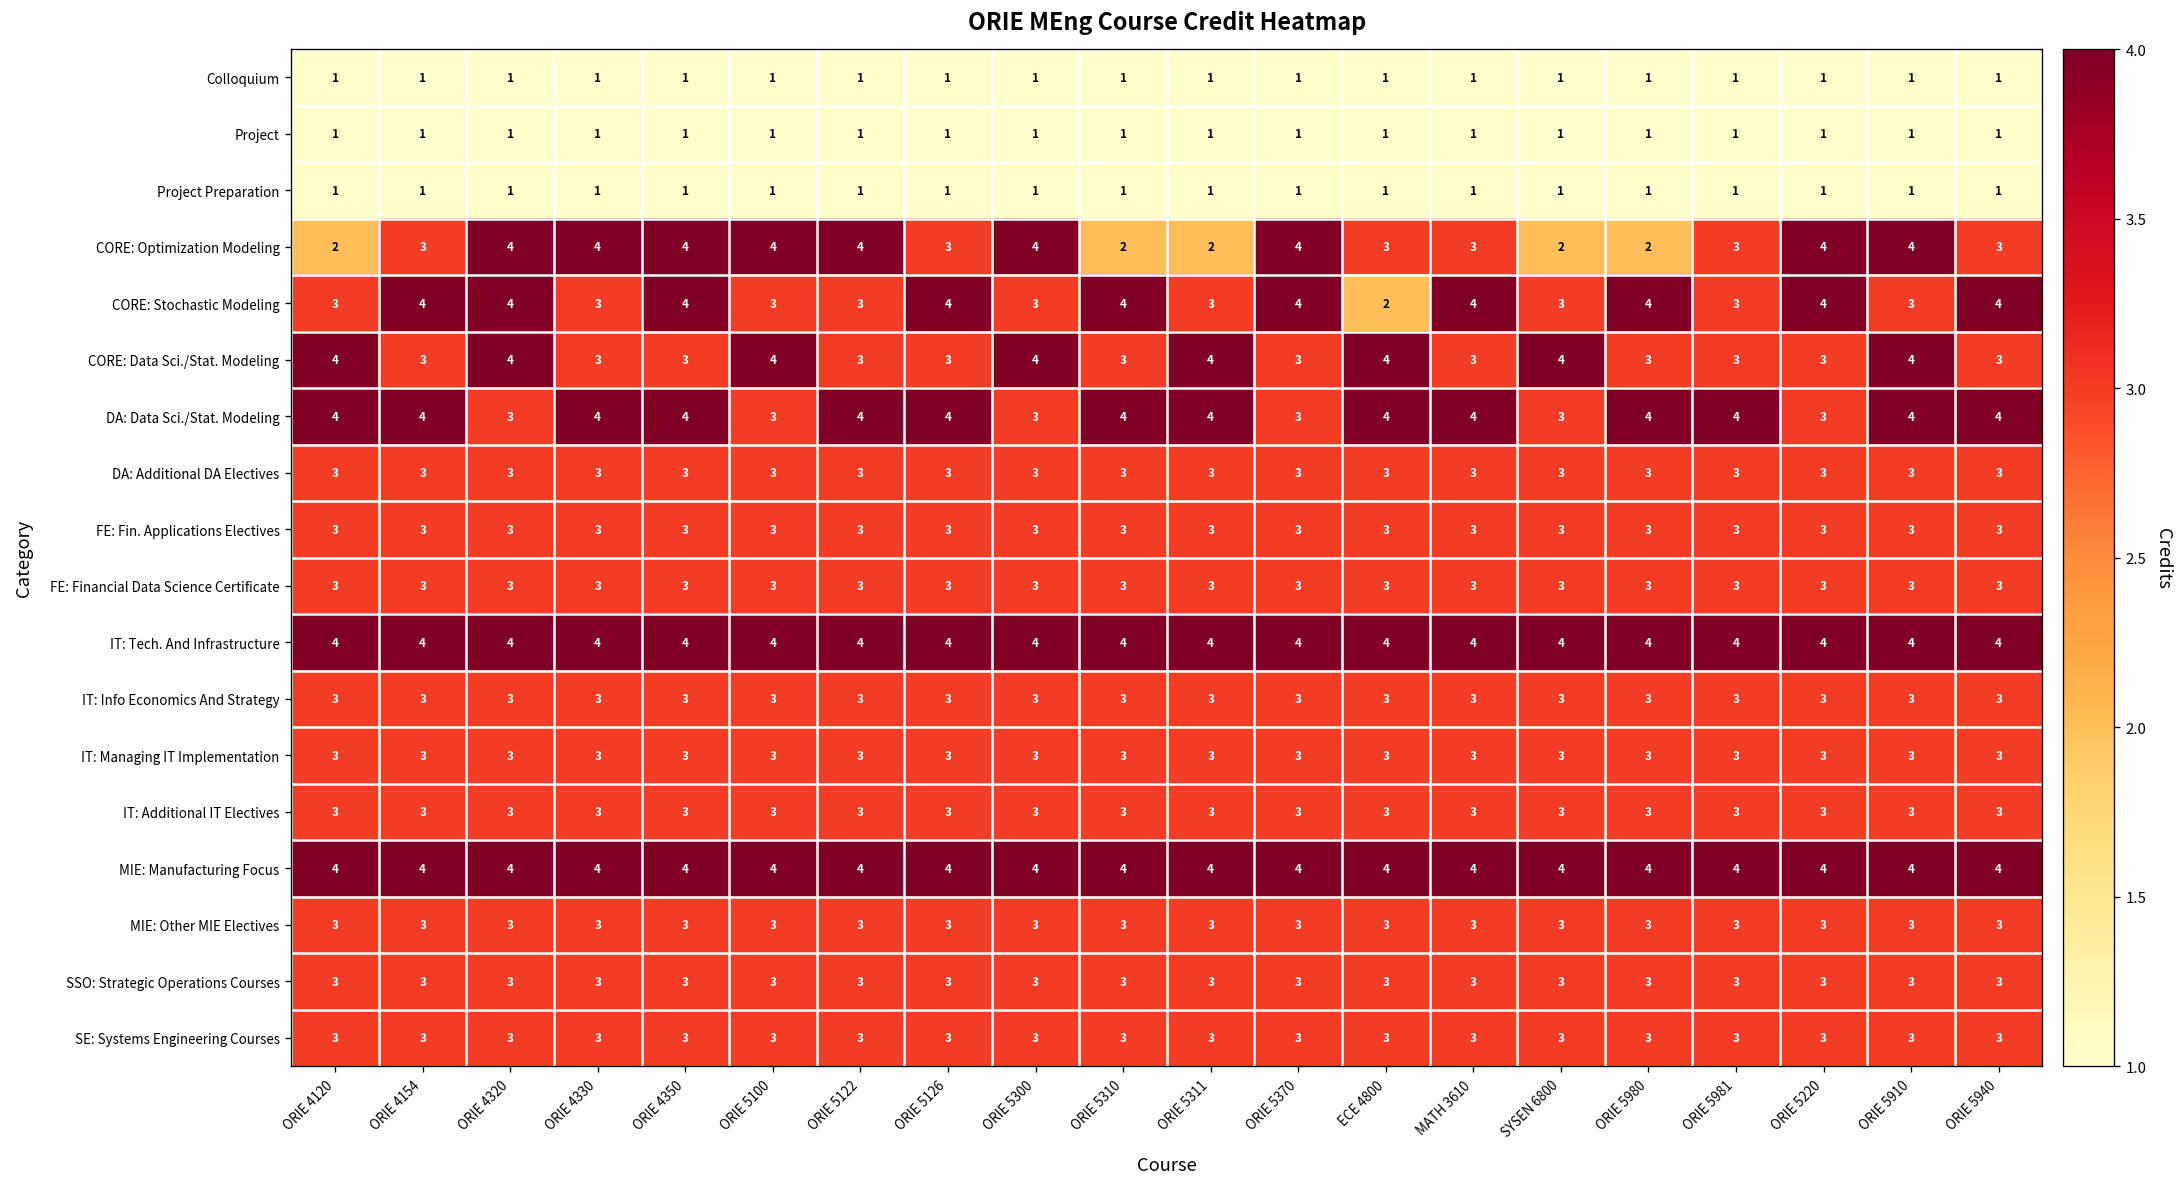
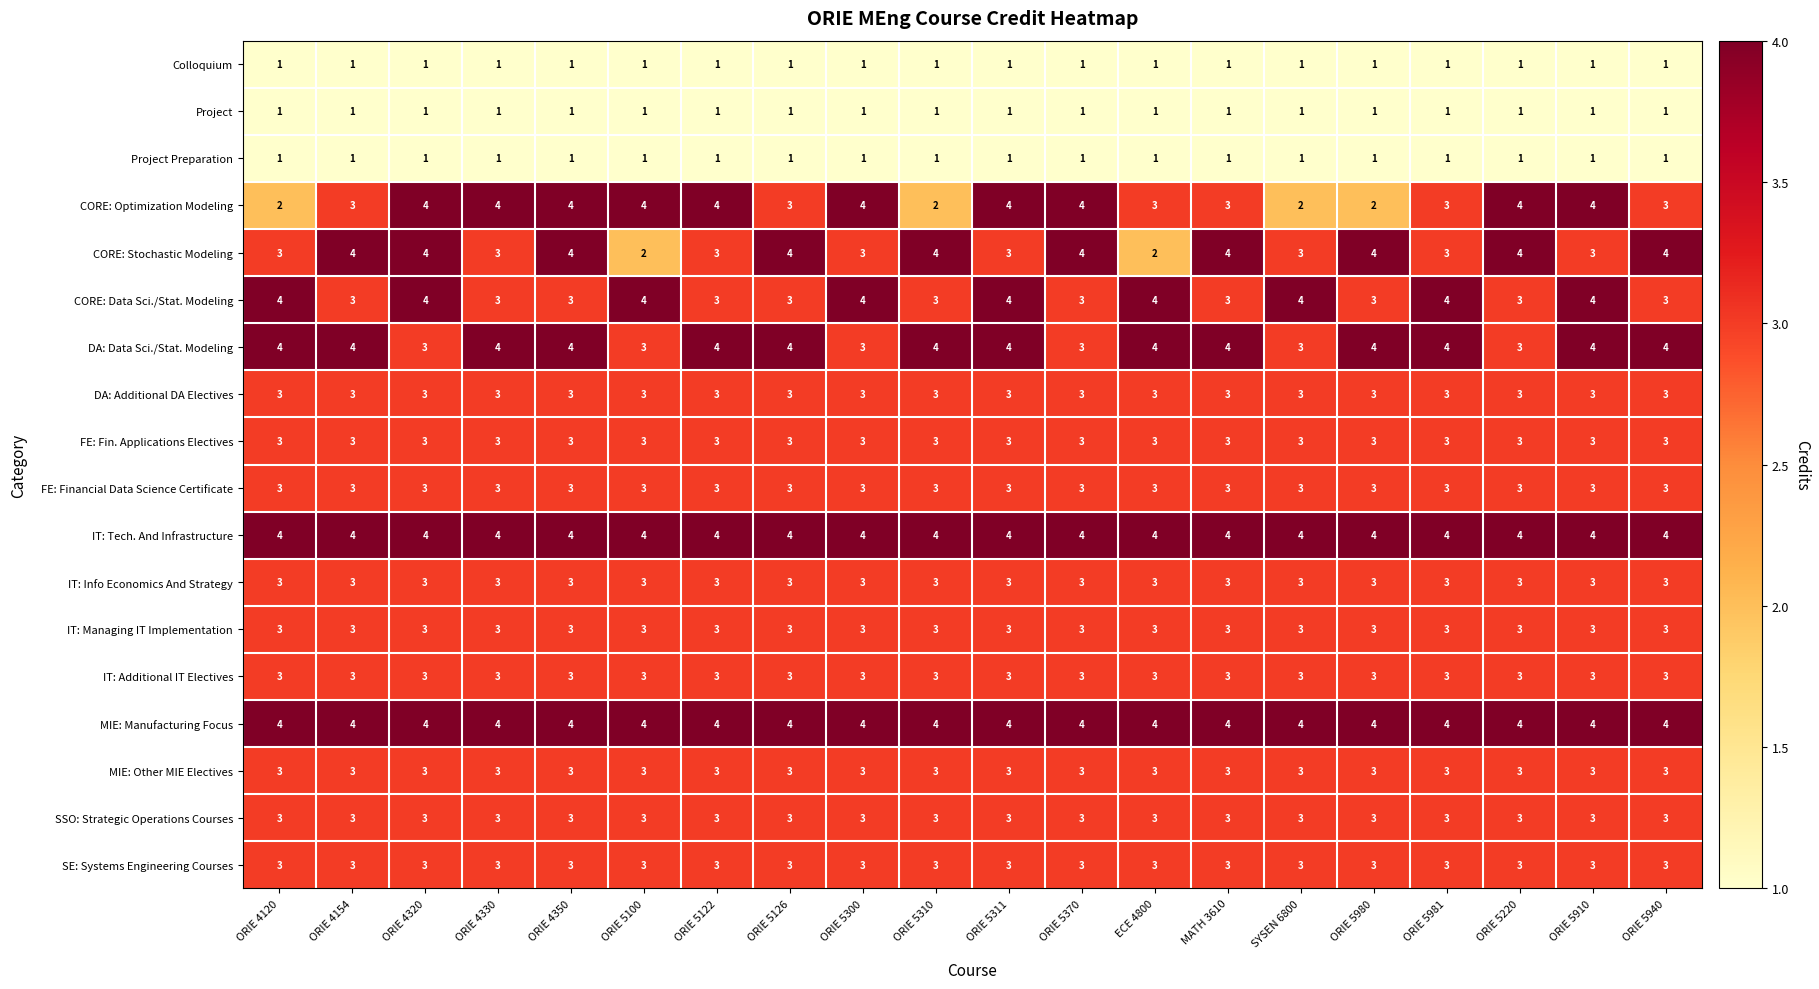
  {
    "CORE: Optimization Modeling": {
      "ORIE 4120": 2,
      "ORIE 4154": 3,
      "ORIE 4320": 4,
      "ORIE 4330": 4,
      "ORIE 4350": 4,
      "ORIE 5100": 4,
      "ORIE 5122": 4,
      "ORIE 5126": 3,
      "ORIE 5300": 4,
      "ORIE 5310": 2,
-     "ORIE 5311": 2,
+     "ORIE 5311": 4,
      "ORIE 5370": 4,
      "ECE 4800": 3,
      "MATH 3610": 3,
      "SYSEN 6800": 2,
      "ORIE 5980": 2,
      "ORIE 5981": 3,
      "ORIE 5220": 4,
      "ORIE 5910": 4,
      "ORIE 5940": 3
    },
    "CORE: Stochastic Modeling": {
      "ORIE 4120": 3,
      "ORIE 4154": 4,
      "ORIE 4320": 4,
      "ORIE 4330": 3,
      "ORIE 4350": 4,
-     "ORIE 5100": 3,
+     "ORIE 5100": 2,
      "ORIE 5122": 3,
      "ORIE 5126": 4,
      "ORIE 5300": 3,
      "ORIE 5310": 4,
      "ORIE 5311": 3,
      "ORIE 5370": 4,
      "ECE 4800": 2,
      "MATH 3610": 4,
      "SYSEN 6800": 3,
      "ORIE 5980": 4,
      "ORIE 5981": 3,
      "ORIE 5220": 4,
      "ORIE 5910": 3,
      "ORIE 5940": 4
    },
    "CORE: Data Sci./Stat. Modeling": {
      "ORIE 4120": 4,
      "ORIE 4154": 3,
      "ORIE 4320": 4,
      "ORIE 4330": 3,
      "ORIE 4350": 3,
      "ORIE 5100": 4,
      "ORIE 5122": 3,
      "ORIE 5126": 3,
      "ORIE 5300": 4,
      "ORIE 5310": 3,
      "ORIE 5311": 4,
      "ORIE 5370": 3,
      "ECE 4800": 4,
      "MATH 3610": 3,
      "SYSEN 6800": 4,
      "ORIE 5980": 3,
-     "ORIE 5981": 3,
+     "ORIE 5981": 4,
      "ORIE 5220": 3,
      "ORIE 5910": 4,
      "ORIE 5940": 3
    }
  }
